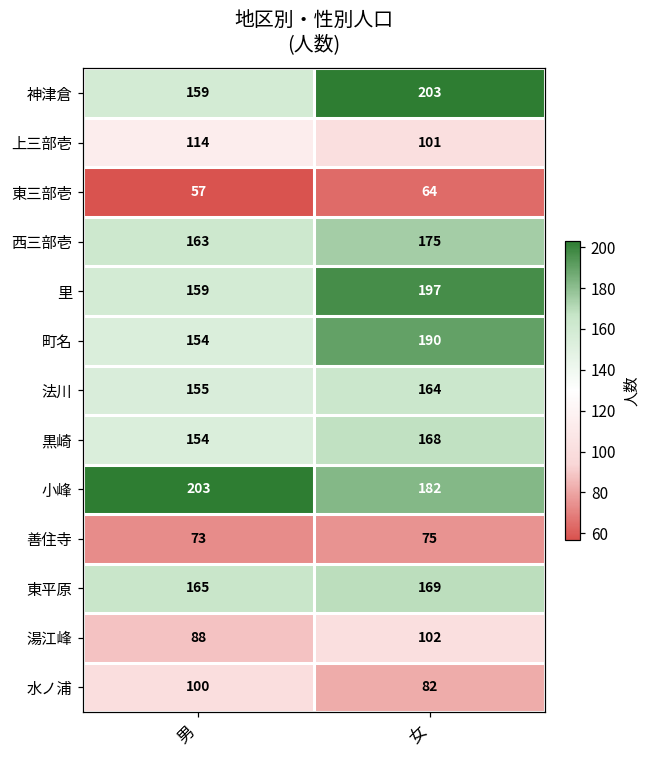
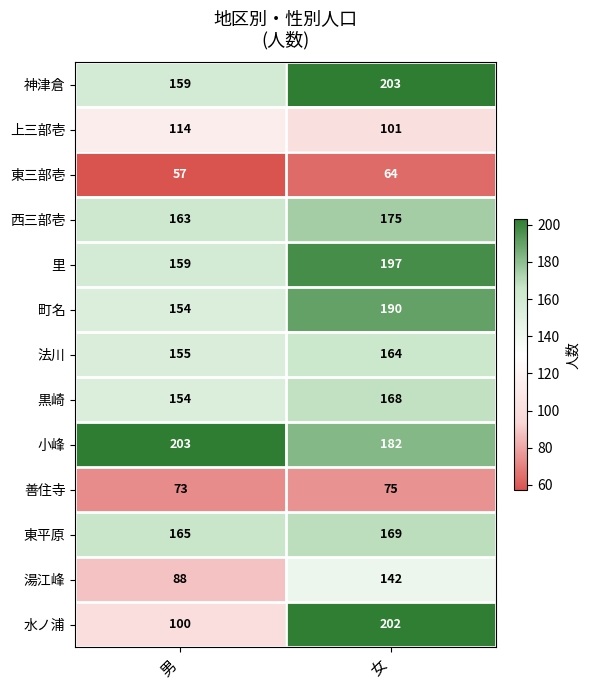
  {
    "神津倉": {
      "男": 159,
      "女": 203
    },
    "上三部壱": {
      "男": 114,
      "女": 101
    },
    "東三部壱": {
      "男": 57,
      "女": 64
    },
    "西三部壱": {
      "男": 163,
      "女": 175
    },
    "里": {
      "男": 159,
      "女": 197
    },
    "町名": {
      "男": 154,
      "女": 190
    },
    "法川": {
      "男": 155,
      "女": 164
    },
    "黒崎": {
      "男": 154,
      "女": 168
    },
    "小峰": {
      "男": 203,
      "女": 182
    },
    "善住寺": {
      "男": 73,
      "女": 75
    },
    "東平原": {
      "男": 165,
      "女": 169
    },
    "湯江峰": {
      "男": 88,
-     "女": 102
+     "女": 142
    },
    "水ノ浦": {
      "男": 100,
-     "女": 82
+     "女": 202
    }
  }
